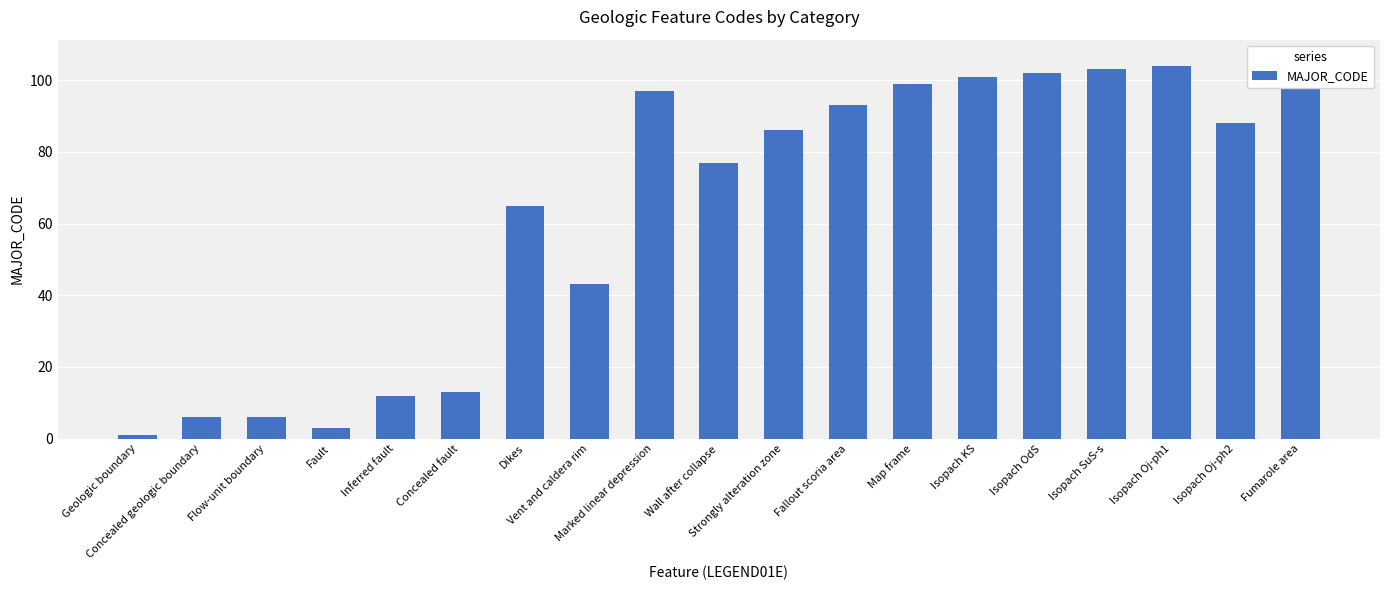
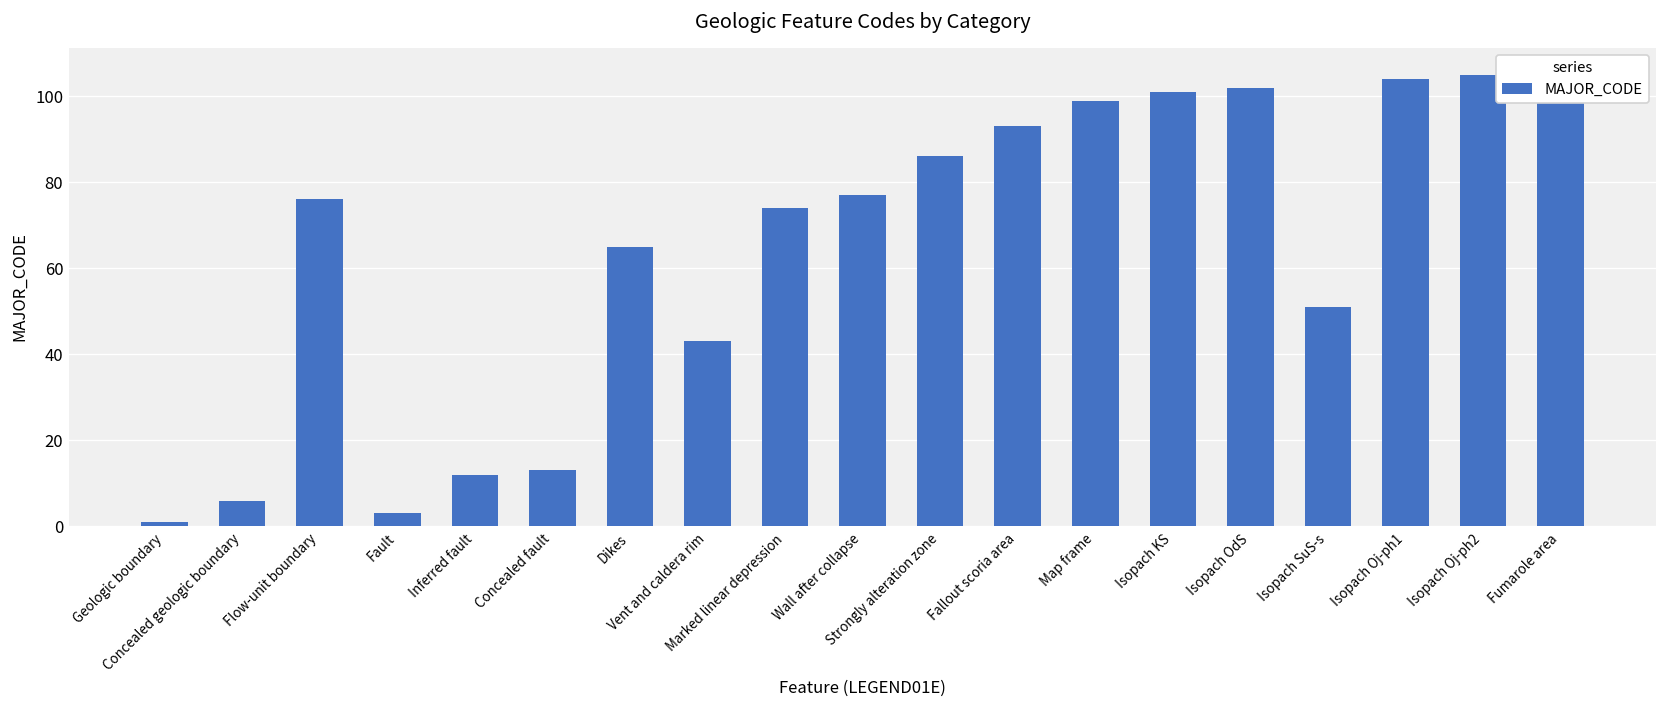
  {
    "Geologic boundary": 1,
    "Concealed geologic boundary": 6,
-   "Flow-unit boundary": 6,
+   "Flow-unit boundary": 76,
    "Fault": 3,
    "Inferred fault": 12,
    "Concealed fault": 13,
    "Dikes": 65,
    "Vent and caldera rim": 43,
-   "Marked linear depression": 97,
+   "Marked linear depression": 74,
    "Wall after collapse": 77,
    "Strongly alteration zone": 86,
    "Fallout scoria area": 93,
    "Map frame": 99,
    "Isopach KS": 101,
    "Isopach OdS": 102,
-   "Isopach SuS-s": 103,
+   "Isopach SuS-s": 51,
    "Isopach Oj-ph1": 104,
-   "Isopach Oj-ph2": 88
+   "Isopach Oj-ph2": 105
  }
